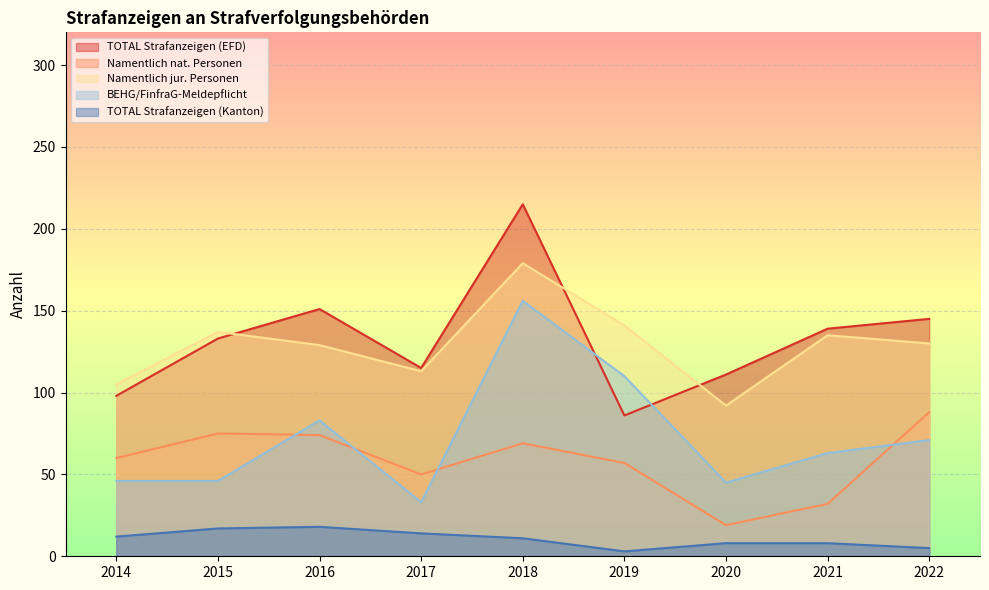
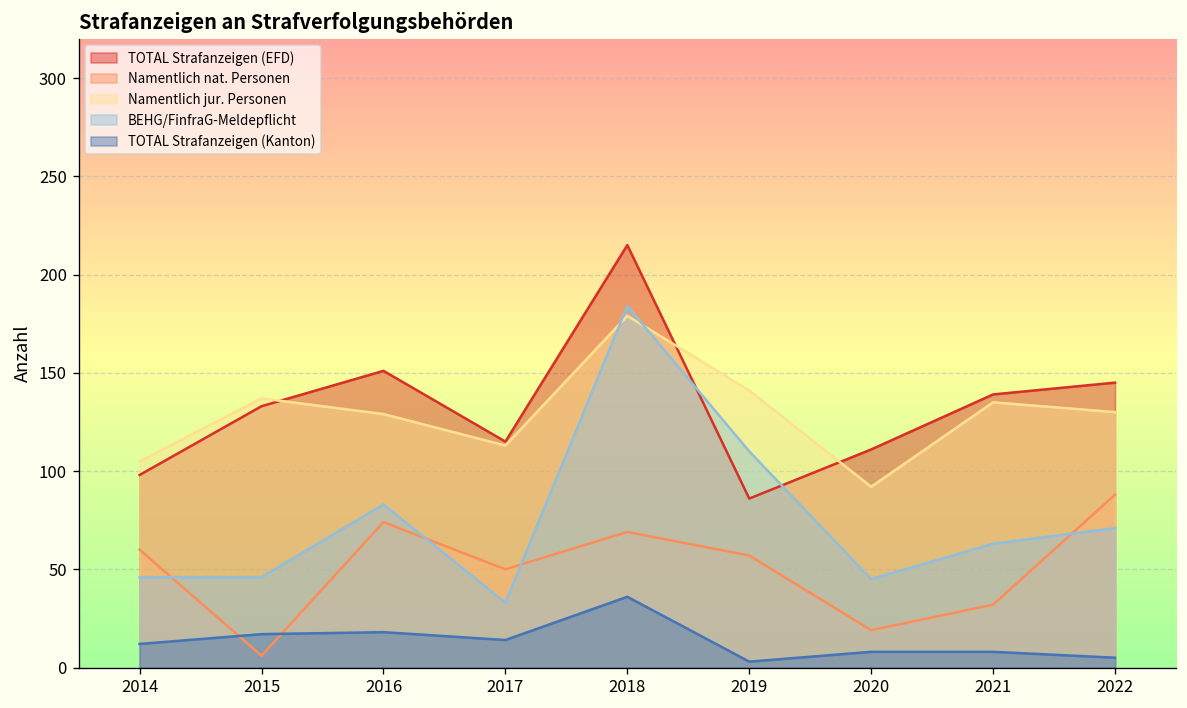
  {
    "TOTAL Strafanzeigen (EFD)": {
      "2014": 98,
      "2015": 133,
      "2016": 151,
      "2017": 115,
      "2018": 215,
      "2019": 86,
      "2020": 111,
      "2021": 139,
      "2022": 145
    },
    "Namentlich nat. Personen": {
      "2014": 60,
-     "2015": 75,
+     "2015": 6,
      "2016": 74,
      "2017": 50,
      "2018": 69,
      "2019": 57,
      "2020": 19,
      "2021": 32,
      "2022": 88
    },
    "Namentlich jur. Personen": {
      "2014": 105,
      "2015": 137,
      "2016": 129,
      "2017": 113,
      "2018": 179,
      "2019": 141,
      "2020": 92,
      "2021": 135,
      "2022": 130
    },
    "BEHG/FinfraG-Meldepflicht": {
      "2014": 46,
      "2015": 46,
      "2016": 83,
      "2017": 33,
-     "2018": 156,
+     "2018": 184,
      "2019": 110,
      "2020": 45,
      "2021": 63,
      "2022": 71
    },
    "TOTAL Strafanzeigen (Kanton)": {
      "2014": 12,
      "2015": 17,
      "2016": 18,
      "2017": 14,
-     "2018": 11,
+     "2018": 36,
      "2019": 3,
      "2020": 8,
      "2021": 8,
      "2022": 5
    }
  }
